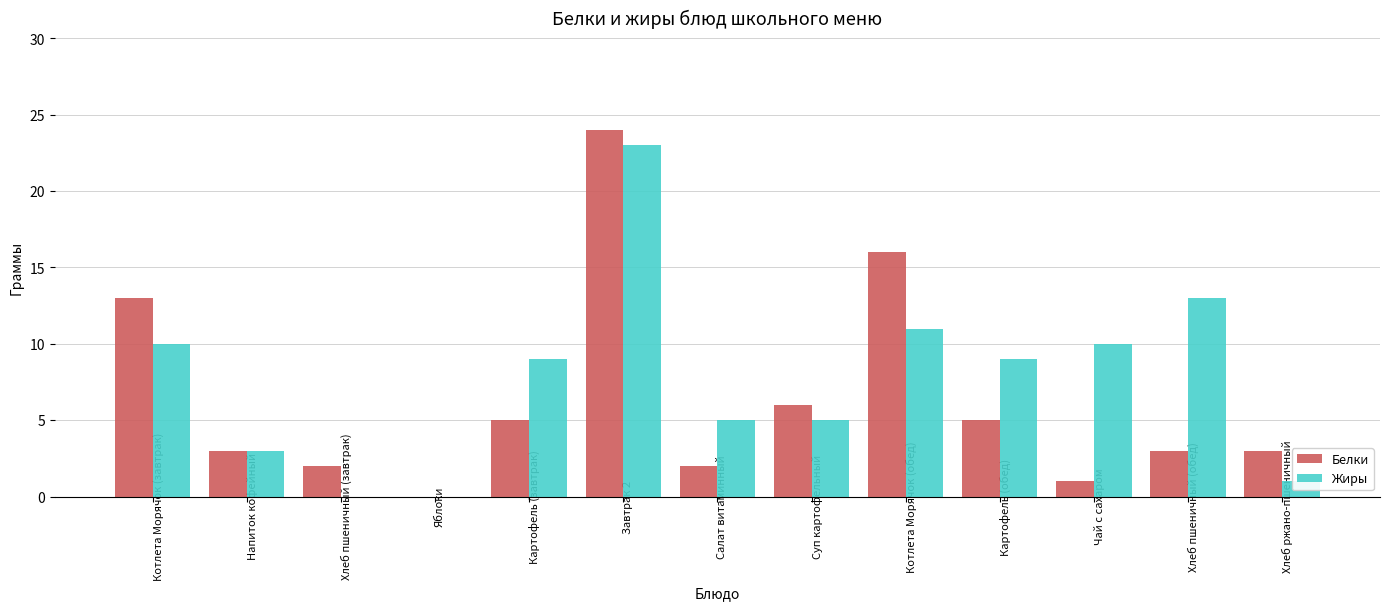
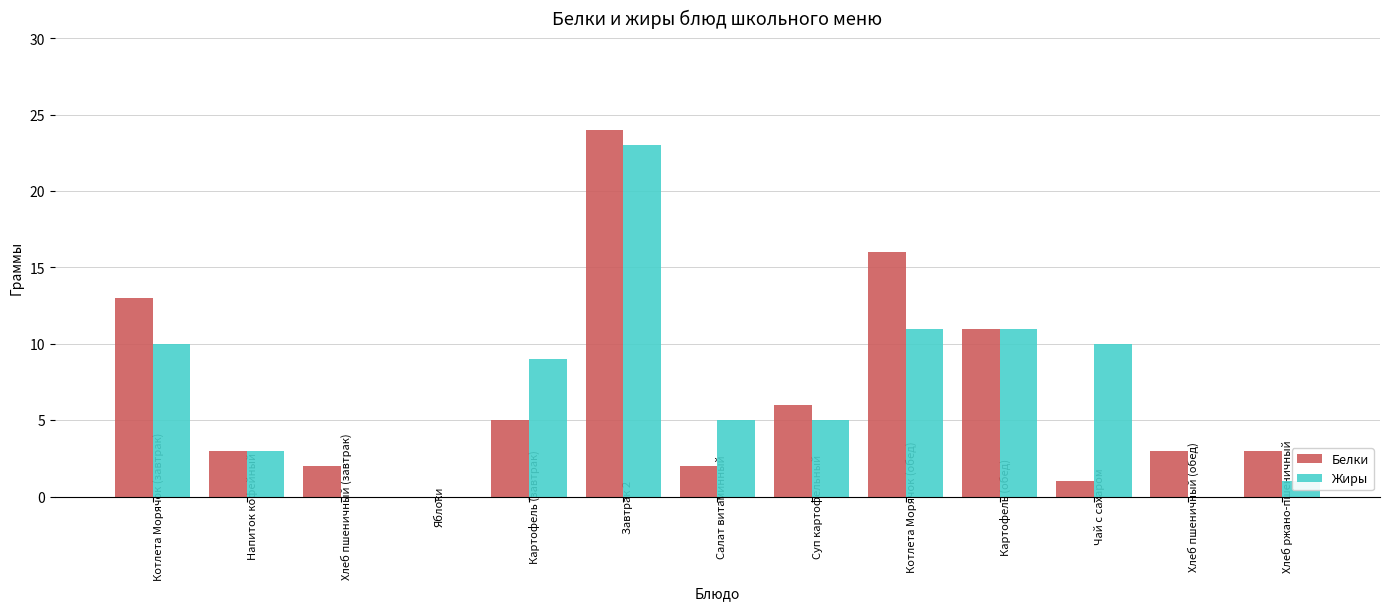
  {
    "Белки": {
      "Котлета Морячок (завтрак)": 13,
      "Напиток кофейный": 3,
      "Хлеб пшеничный (завтрак)": 2,
      "Яблоки": 0,
      "Картофель (завтрак)": 5,
      "Завтрак 2": 24,
      "Салат витаминный": 2,
      "Суп картофельный": 6,
      "Котлета Морячок (обед)": 16,
-     "Картофель (обед)": 5,
+     "Картофель (обед)": 11,
      "Чай с сахаром": 1,
      "Хлеб пшеничный (обед)": 3,
      "Хлеб ржано-пшеничный": 3
    },
    "Жиры": {
      "Котлета Морячок (завтрак)": 10,
      "Напиток кофейный": 3,
      "Хлеб пшеничный (завтрак)": 0,
      "Яблоки": 0,
      "Картофель (завтрак)": 9,
      "Завтрак 2": 23,
      "Салат витаминный": 5,
      "Суп картофельный": 5,
      "Котлета Морячок (обед)": 11,
-     "Картофель (обед)": 9,
+     "Картофель (обед)": 11,
      "Чай с сахаром": 10,
-     "Хлеб пшеничный (обед)": 13
+     "Хлеб пшеничный (обед)": 0
    }
  }
